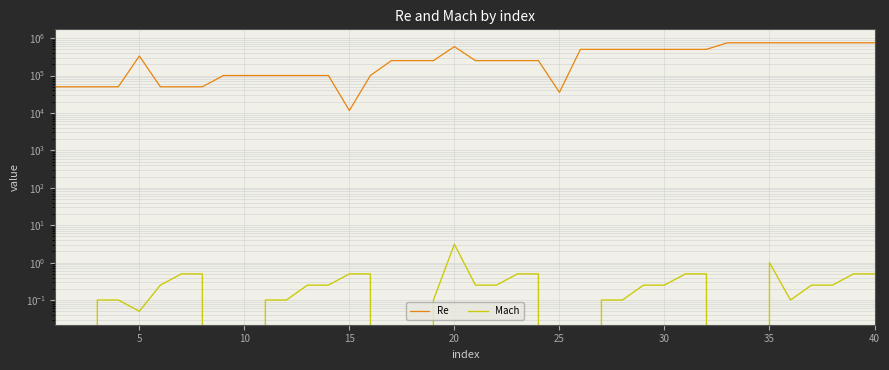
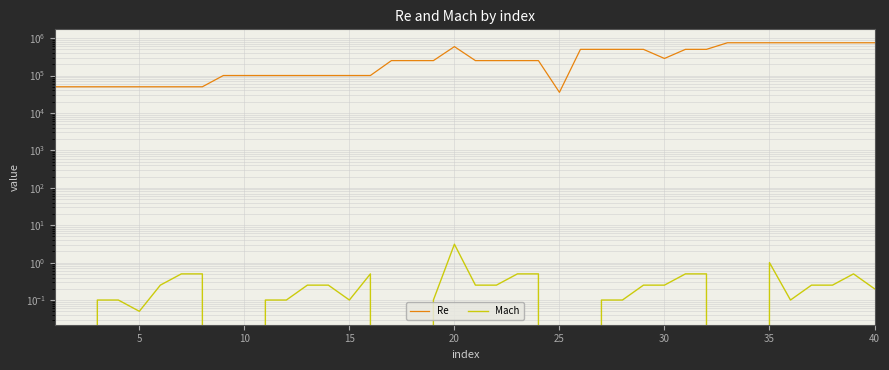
  {
    "Re": {
-     "5": 300000,
+     "5": 50000,
      "10": 100000,
-     "15": 12000,
+     "15": 100000,
      "20": 600000,
      "25": 40000,
-     "30": 500000,
+     "30": 300000,
      "35": 800000,
      "40": 800000
    },
    "Mach": {
      "5": 0.05,
-     "15": 0.5,
+     "15": 0.1,
      "20": 3,
      "30": 0.3,
      "35": 1.0,
-     "40": 0.5
+     "40": 0.2
    }
  }
